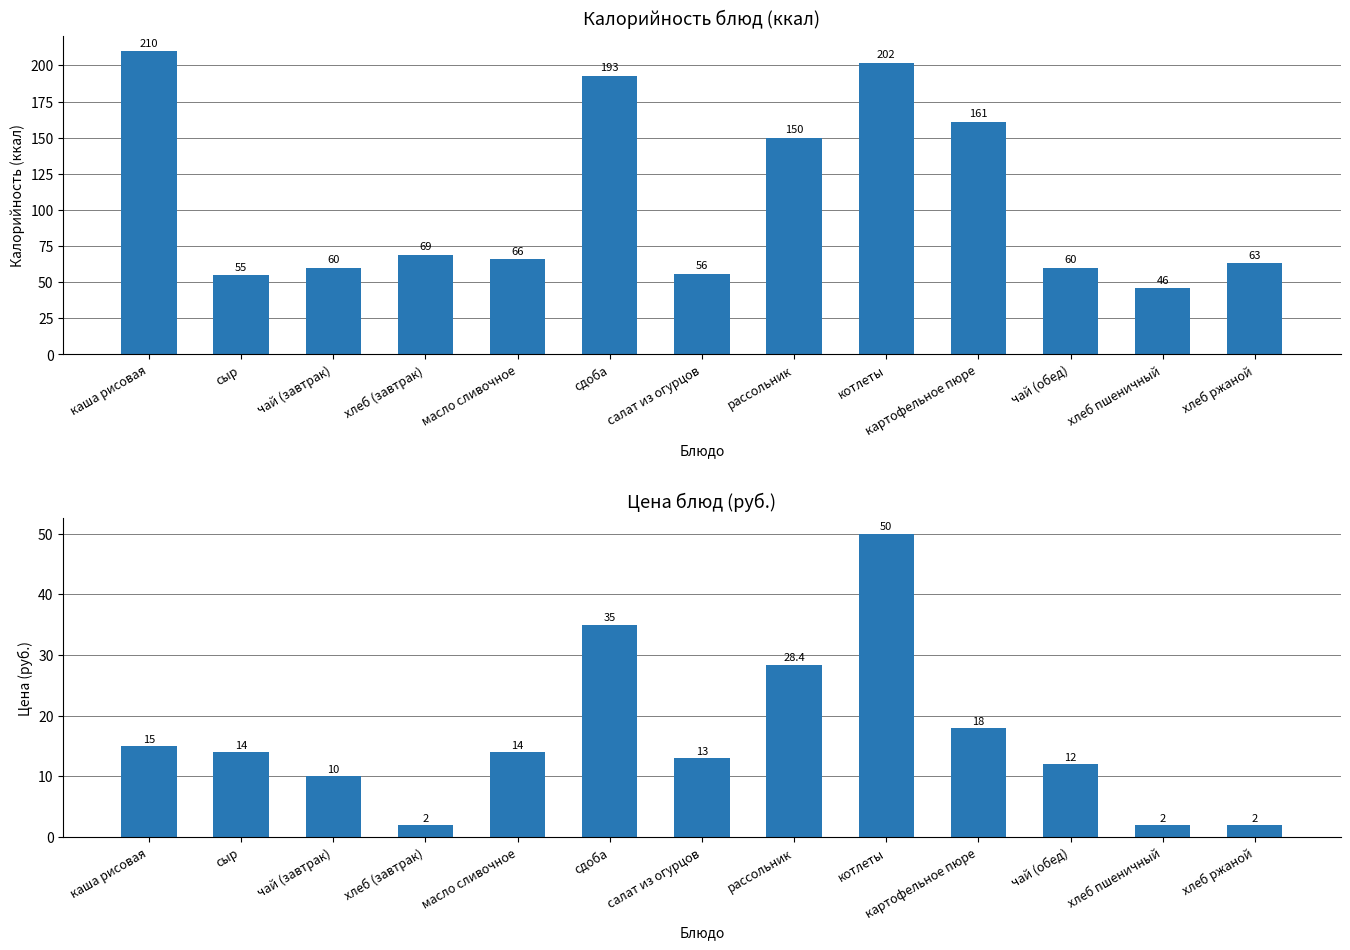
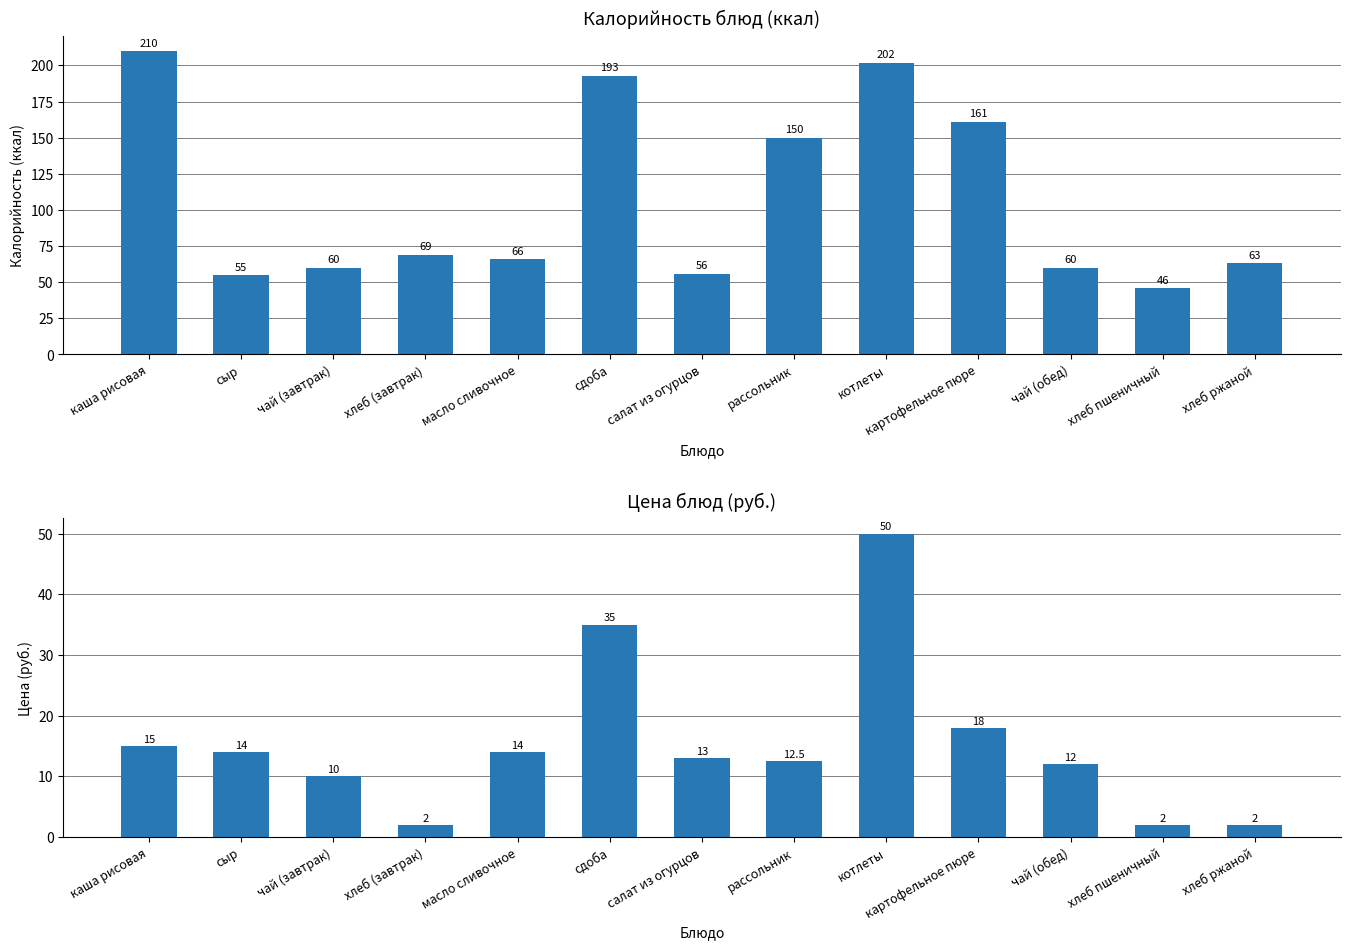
  {
    "Калорийность блюд (ккал)": {
      "каша рисовая": 210,
      "сыр": 55,
      "чай (завтрак)": 60,
      "хлеб (завтрак)": 69,
      "масло сливочное": 66,
      "сдоба": 193,
      "салат из огурцов": 56,
      "рассольник": 150,
      "котлеты": 202,
      "картофельное пюре": 161,
      "чай (обед)": 60,
      "хлеб пшеничный": 46,
      "хлеб ржаной": 63
    },
    "Цена блюд (руб.)": {
      "каша рисовая": 15,
      "сыр": 14,
      "чай (завтрак)": 10,
      "хлеб (завтрак)": 2,
      "масло сливочное": 14,
      "сдоба": 35,
      "салат из огурцов": 13,
-     "рассольник": 28.4,
+     "рассольник": 12.5,
      "котлеты": 50,
      "картофельное пюре": 18,
      "чай (обед)": 12,
      "хлеб пшеничный": 2,
      "хлеб ржаной": 2
    }
  }
